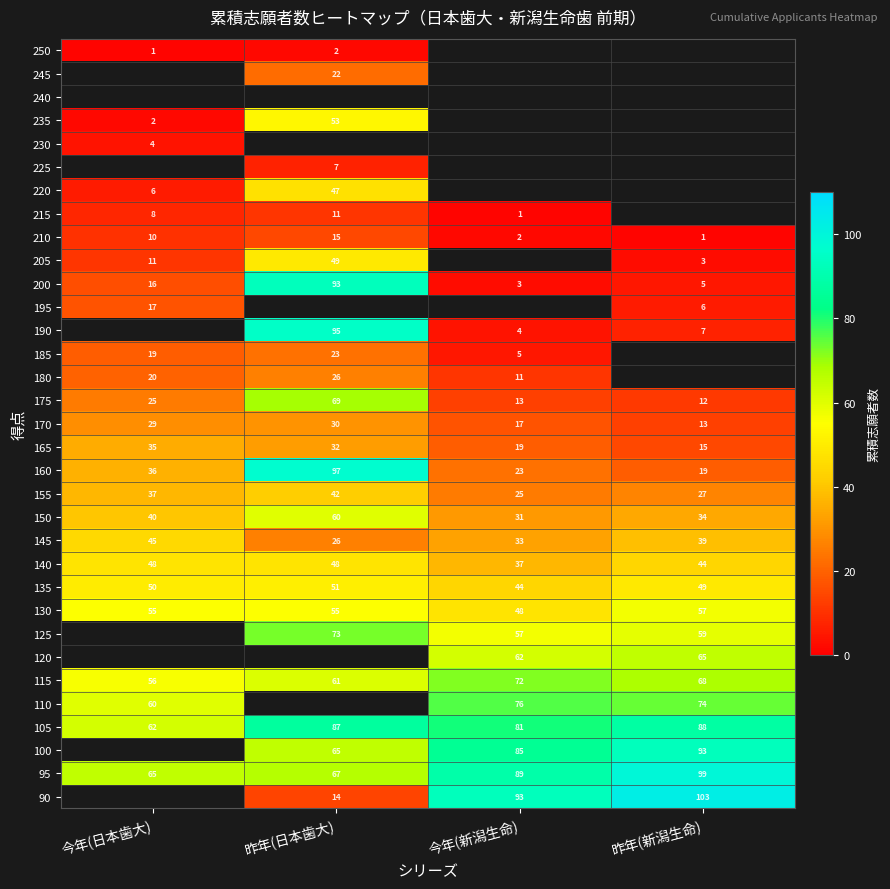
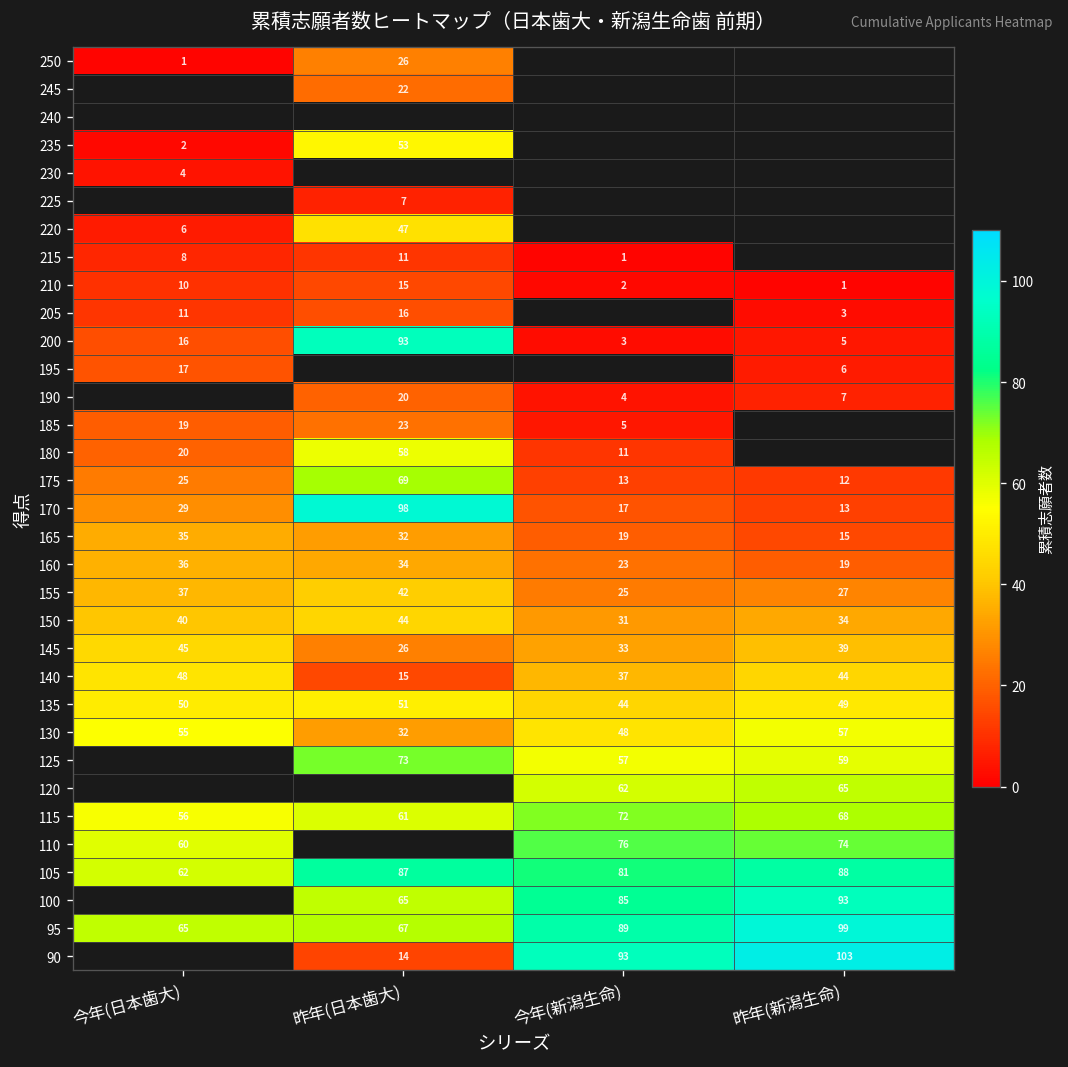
  {
    "250": {
      "今年(日本歯大)": 1,
-     "昨年(日本歯大)": 2
+     "昨年(日本歯大)": 26
    },
    "245": {
      "昨年(日本歯大)": 22
    },
    "235": {
      "今年(日本歯大)": 2,
      "昨年(日本歯大)": 53
    },
    "230": {
      "今年(日本歯大)": 4
    },
    "225": {
      "昨年(日本歯大)": 7
    },
    "220": {
      "今年(日本歯大)": 6,
      "昨年(日本歯大)": 47
    },
    "215": {
      "今年(日本歯大)": 8,
      "昨年(日本歯大)": 11,
      "今年(新潟生命)": 1
    },
    "210": {
      "今年(日本歯大)": 10,
      "昨年(日本歯大)": 15,
      "今年(新潟生命)": 2,
      "昨年(新潟生命)": 1
    },
    "205": {
      "今年(日本歯大)": 11,
-     "昨年(日本歯大)": 49,
+     "昨年(日本歯大)": 16,
      "昨年(新潟生命)": 3
    },
    "200": {
      "今年(日本歯大)": 16,
      "昨年(日本歯大)": 93,
      "今年(新潟生命)": 3,
      "昨年(新潟生命)": 5
    },
    "195": {
      "今年(日本歯大)": 17,
      "昨年(新潟生命)": 6
    },
    "190": {
-     "昨年(日本歯大)": 95,
+     "昨年(日本歯大)": 20,
      "今年(新潟生命)": 4,
      "昨年(新潟生命)": 7
    },
    "185": {
      "今年(日本歯大)": 19,
      "昨年(日本歯大)": 23,
      "今年(新潟生命)": 5
    },
    "180": {
      "今年(日本歯大)": 20,
-     "昨年(日本歯大)": 26,
+     "昨年(日本歯大)": 58,
      "今年(新潟生命)": 11
    },
    "175": {
      "今年(日本歯大)": 25,
      "昨年(日本歯大)": 69,
      "今年(新潟生命)": 13,
      "昨年(新潟生命)": 12
    },
    "170": {
      "今年(日本歯大)": 29,
-     "昨年(日本歯大)": 30,
+     "昨年(日本歯大)": 98,
      "今年(新潟生命)": 17,
      "昨年(新潟生命)": 13
    },
    "165": {
      "今年(日本歯大)": 35,
      "昨年(日本歯大)": 32,
      "今年(新潟生命)": 19,
      "昨年(新潟生命)": 15
    },
    "160": {
      "今年(日本歯大)": 36,
-     "昨年(日本歯大)": 97,
+     "昨年(日本歯大)": 34,
      "今年(新潟生命)": 23,
      "昨年(新潟生命)": 19
    },
    "155": {
      "今年(日本歯大)": 37,
      "昨年(日本歯大)": 42,
      "今年(新潟生命)": 25,
      "昨年(新潟生命)": 27
    },
    "150": {
      "今年(日本歯大)": 40,
-     "昨年(日本歯大)": 60,
+     "昨年(日本歯大)": 44,
      "今年(新潟生命)": 31,
      "昨年(新潟生命)": 34
    },
    "145": {
      "今年(日本歯大)": 45,
      "昨年(日本歯大)": 26,
      "今年(新潟生命)": 33,
      "昨年(新潟生命)": 39
    },
    "140": {
      "今年(日本歯大)": 48,
-     "昨年(日本歯大)": 48,
+     "昨年(日本歯大)": 15,
      "今年(新潟生命)": 37,
      "昨年(新潟生命)": 44
    },
    "135": {
      "今年(日本歯大)": 50,
      "昨年(日本歯大)": 51,
      "今年(新潟生命)": 44,
      "昨年(新潟生命)": 49
    },
    "130": {
      "今年(日本歯大)": 55,
-     "昨年(日本歯大)": 55,
+     "昨年(日本歯大)": 32,
      "今年(新潟生命)": 48,
      "昨年(新潟生命)": 57
    },
    "125": {
      "昨年(日本歯大)": 73,
      "今年(新潟生命)": 57,
      "昨年(新潟生命)": 59
    },
    "120": {
      "今年(新潟生命)": 62,
      "昨年(新潟生命)": 65
    },
    "115": {
      "今年(日本歯大)": 56,
      "昨年(日本歯大)": 61,
      "今年(新潟生命)": 72,
      "昨年(新潟生命)": 68
    },
    "110": {
      "今年(日本歯大)": 60,
      "今年(新潟生命)": 76,
      "昨年(新潟生命)": 74
    },
    "105": {
      "今年(日本歯大)": 62,
      "昨年(日本歯大)": 87,
      "今年(新潟生命)": 81,
      "昨年(新潟生命)": 88
    },
    "100": {
      "昨年(日本歯大)": 65,
      "今年(新潟生命)": 85,
      "昨年(新潟生命)": 93
    },
    "95": {
      "今年(日本歯大)": 65,
      "昨年(日本歯大)": 67,
      "今年(新潟生命)": 89,
      "昨年(新潟生命)": 99
    },
    "90": {
      "昨年(日本歯大)": 14,
      "今年(新潟生命)": 93,
      "昨年(新潟生命)": 103
    }
  }
